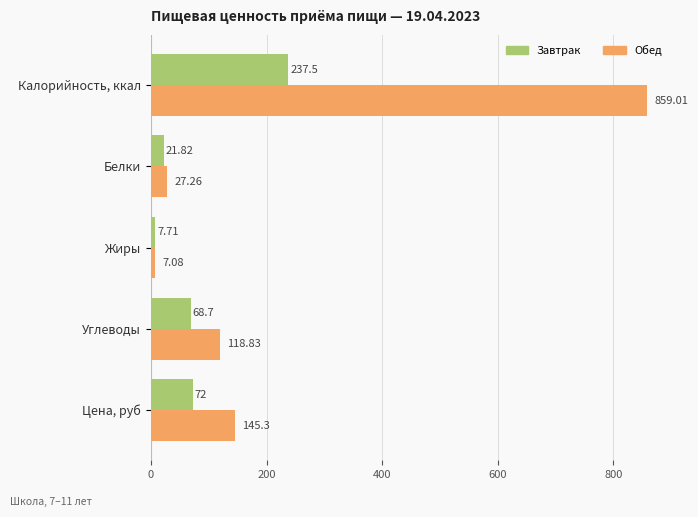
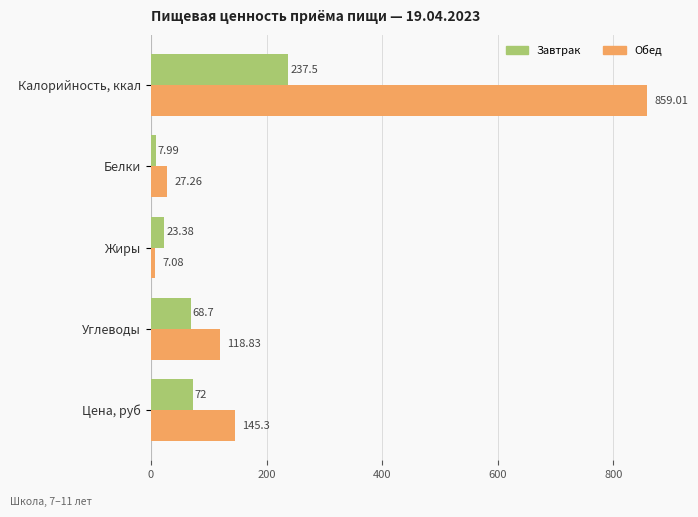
  {
    "Завтрак": {
      "Калорийность, ккал": 237.5,
-     "Белки": 21.82,
-     "Жиры": 7.71,
+     "Белки": 7.99,
+     "Жиры": 23.38,
      "Углеводы": 68.7,
      "Цена, руб": 72
    },
    "Обед": {
      "Калорийность, ккал": 859.01,
      "Белки": 27.26,
      "Жиры": 7.08,
      "Углеводы": 118.83,
      "Цена, руб": 145.3
    }
  }
